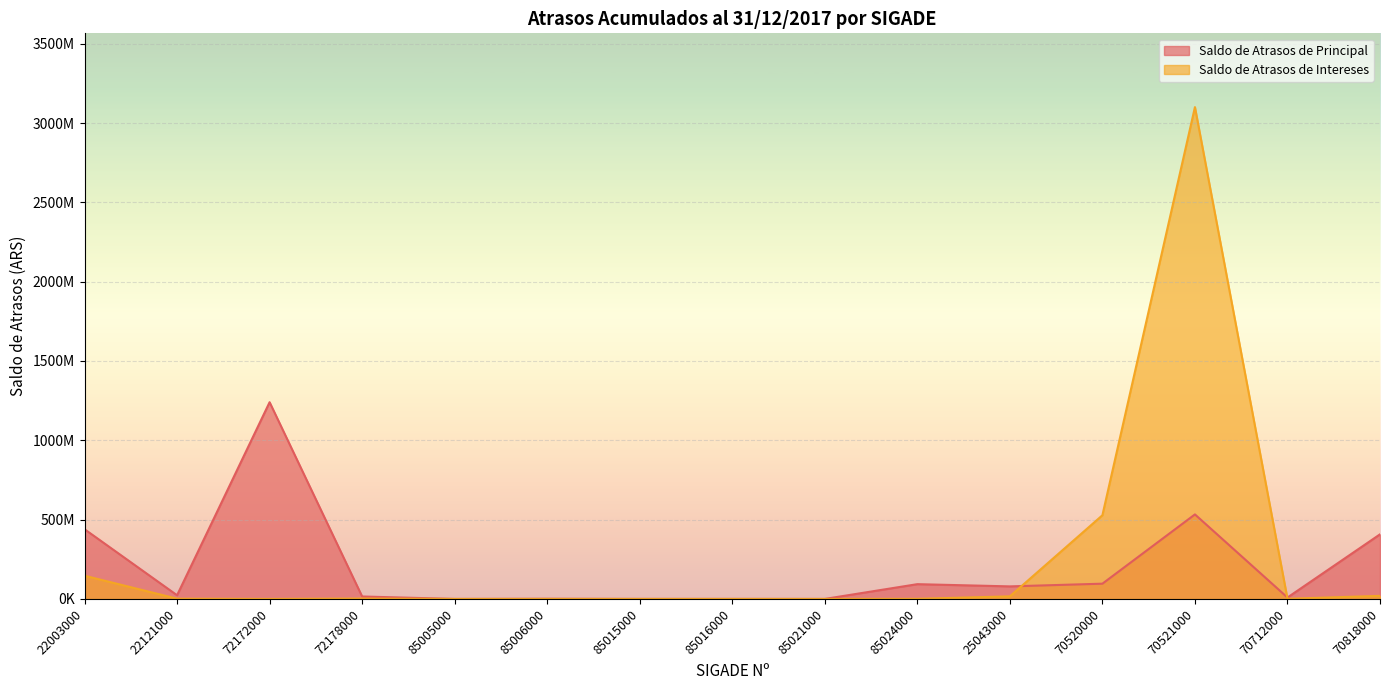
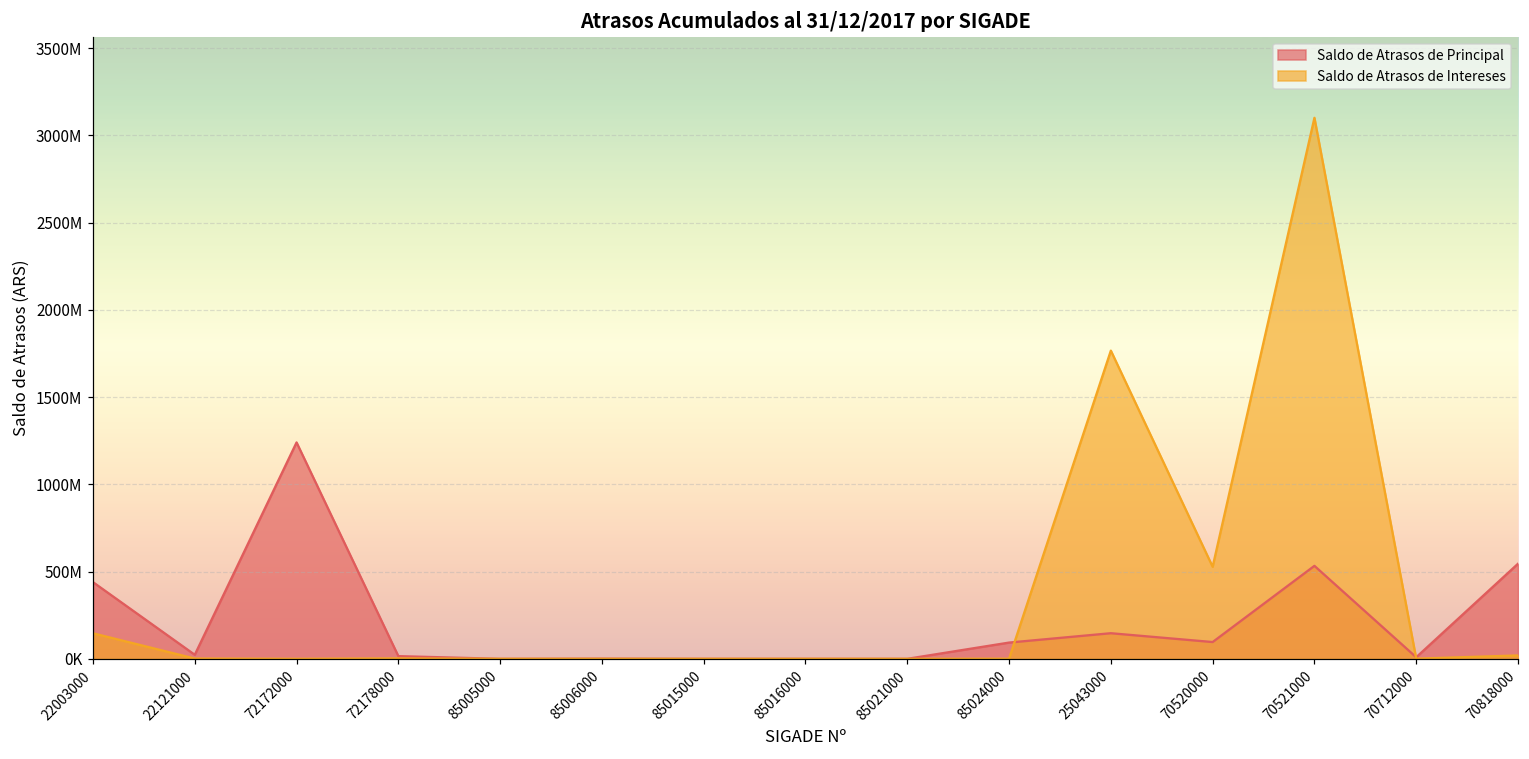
  {
    "Saldo de Atrasos de Principal": {
      "22003000": 440000000,
      "22121000": 20000000,
      "72172000": 1240000000,
      "85024000": 90000000,
-     "25043000": 80000000,
+     "25043000": 150000000,
      "70520000": 100000000,
      "70521000": 530000000,
-     "70818000": 410000000
+     "70818000": 540000000
    },
    "Saldo de Atrasos de Intereses": {
      "22003000": 150000000,
      "22121000": 0,
      "72172000": 0,
      "85024000": 0,
-     "25043000": 20000000,
+     "25043000": 1770000000,
      "70520000": 530000000,
      "70521000": 3100000000,
      "70818000": 20000000
    }
  }
